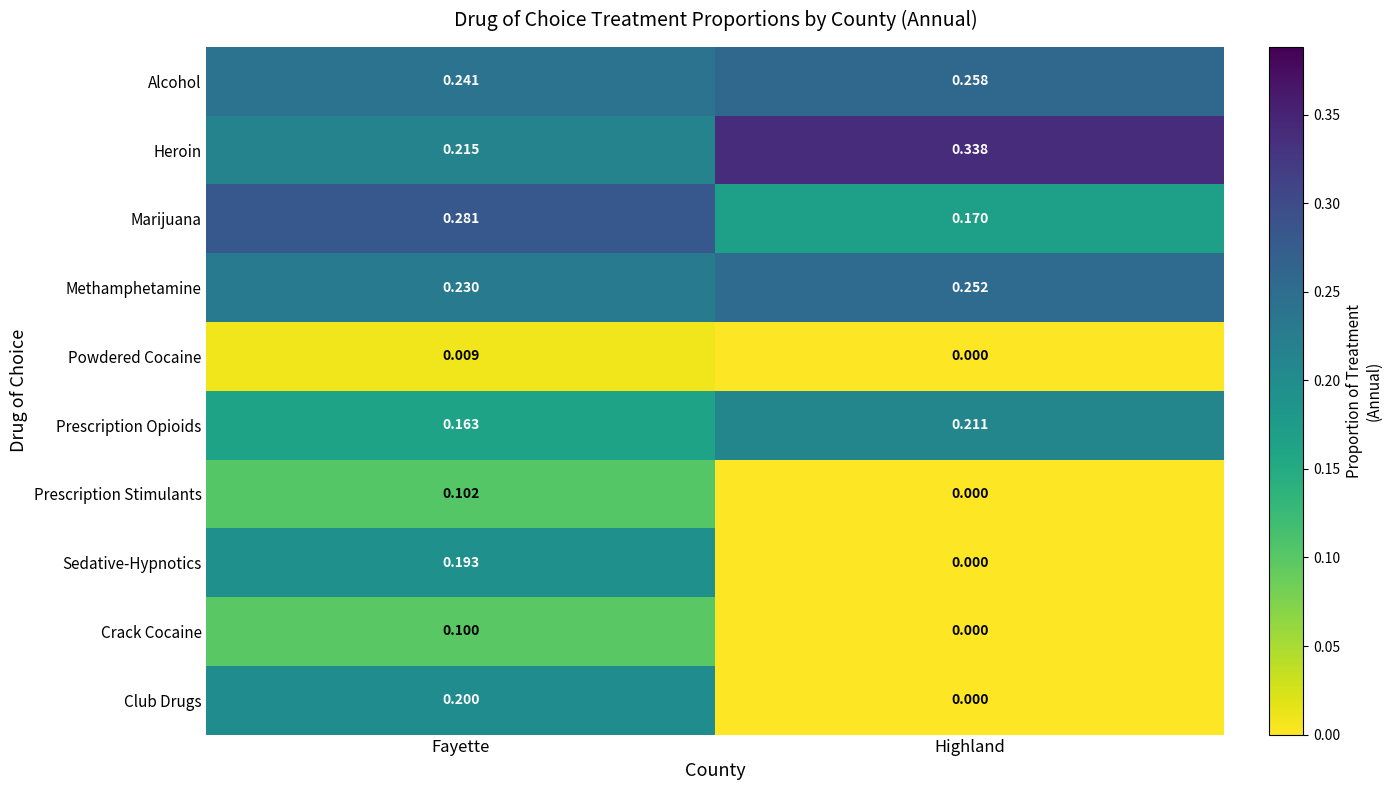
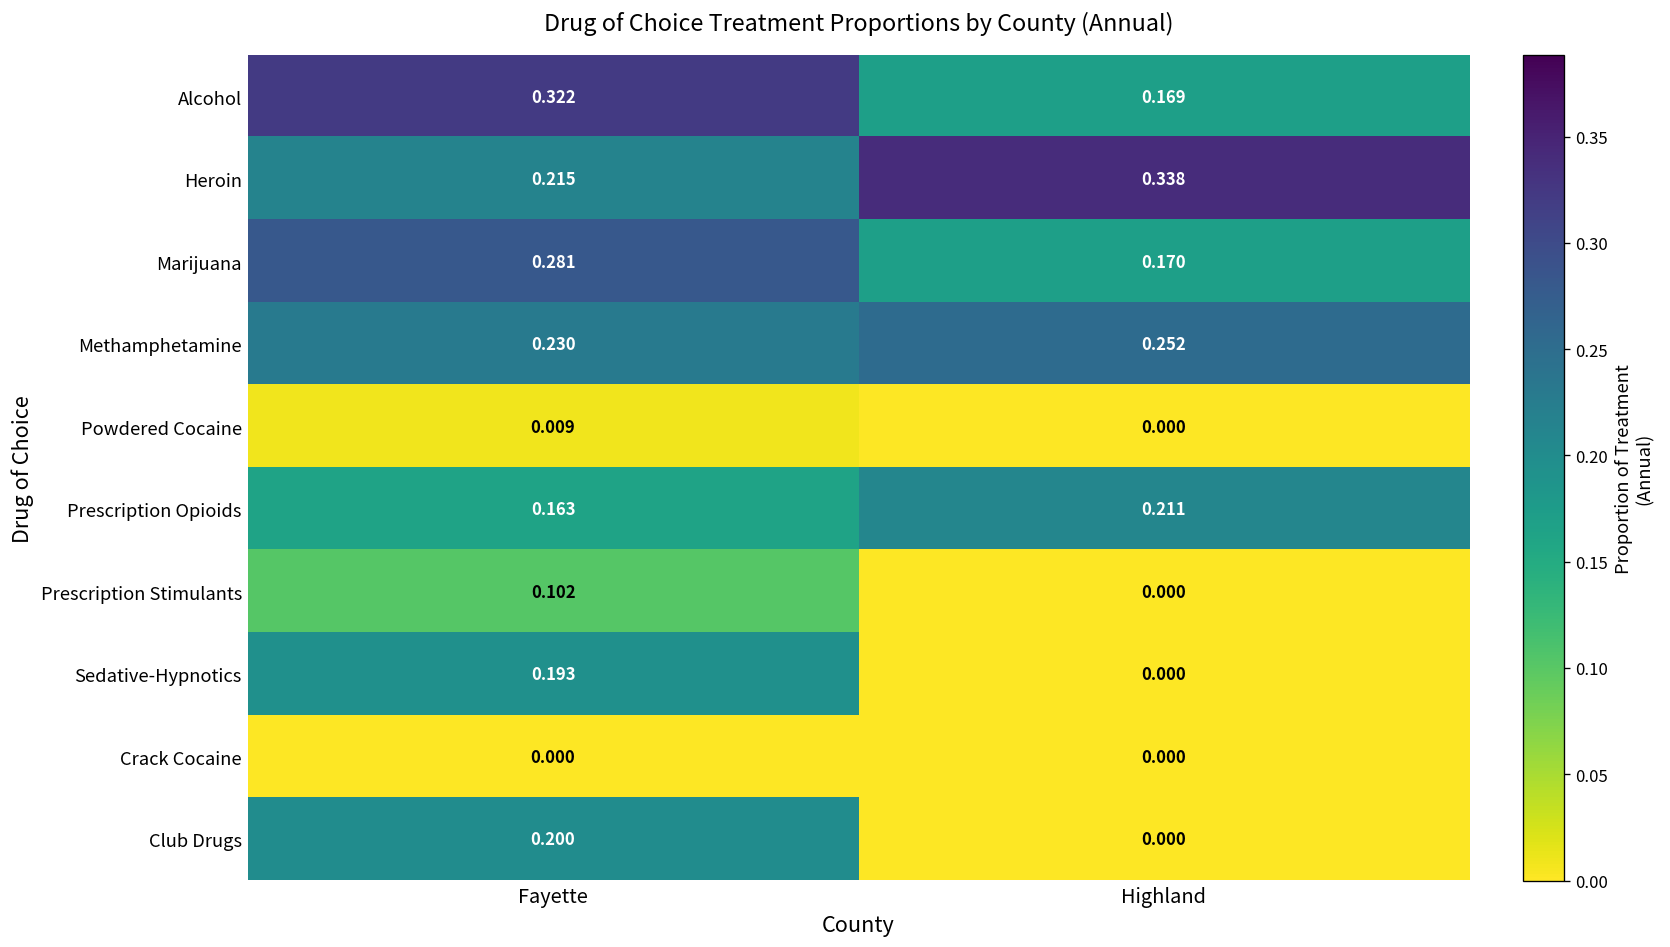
  {
    "Alcohol": {
-     "Fayette": 0.241,
-     "Highland": 0.258
+     "Fayette": 0.322,
+     "Highland": 0.169
    },
    "Heroin": {
      "Fayette": 0.215,
      "Highland": 0.338
    },
    "Marijuana": {
      "Fayette": 0.281,
      "Highland": 0.170
    },
    "Methamphetamine": {
      "Fayette": 0.230,
      "Highland": 0.252
    },
    "Powdered Cocaine": {
      "Fayette": 0.009,
      "Highland": 0.000
    },
    "Prescription Opioids": {
      "Fayette": 0.163,
      "Highland": 0.211
    },
    "Prescription Stimulants": {
      "Fayette": 0.102,
      "Highland": 0.000
    },
    "Sedative-Hypnotics": {
      "Fayette": 0.193,
      "Highland": 0.000
    },
    "Crack Cocaine": {
-     "Fayette": 0.100,
+     "Fayette": 0.000,
      "Highland": 0.000
    },
    "Club Drugs": {
      "Fayette": 0.200,
      "Highland": 0.000
    }
  }
